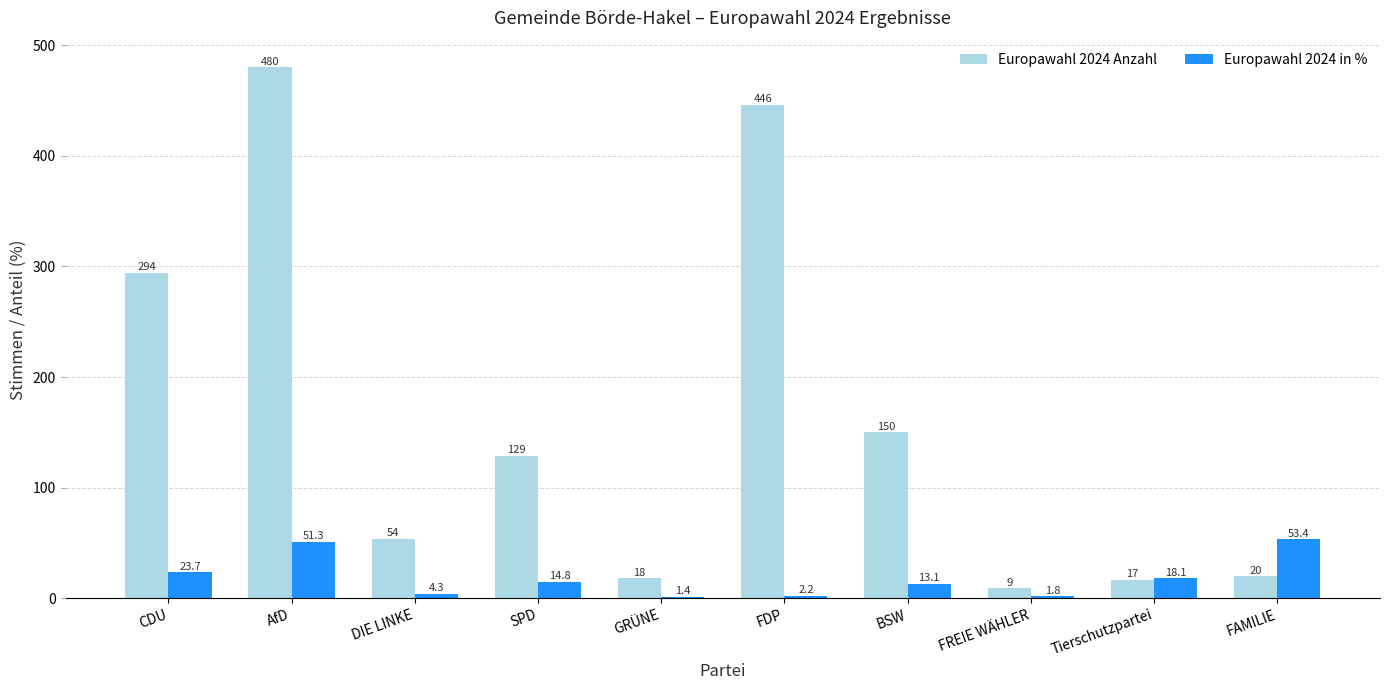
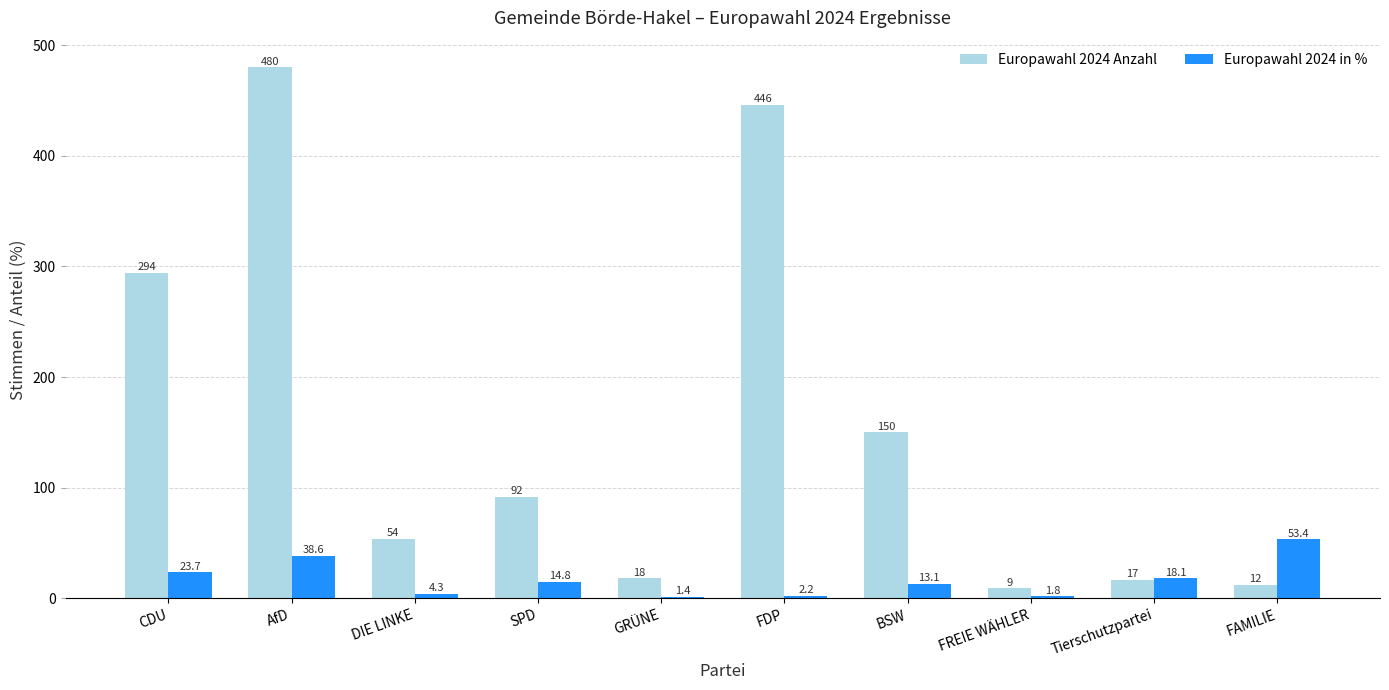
  {
    "Europawahl 2024 Anzahl": {
      "CDU": 294,
      "AfD": 480,
      "DIE LINKE": 54,
-     "SPD": 129,
+     "SPD": 92,
      "GRÜNE": 18,
      "FDP": 446,
      "BSW": 150,
      "FREIE WÄHLER": 9,
      "Tierschutzpartei": 17,
-     "FAMILIE": 20
+     "FAMILIE": 12
    },
    "Europawahl 2024 in %": {
      "CDU": 23.7,
-     "AfD": 51.3,
+     "AfD": 38.6,
      "DIE LINKE": 4.3,
      "SPD": 14.8,
      "GRÜNE": 1.4,
      "FDP": 2.2,
      "BSW": 13.1,
      "FREIE WÄHLER": 1.8,
      "Tierschutzpartei": 18.1,
      "FAMILIE": 53.4
    }
  }
